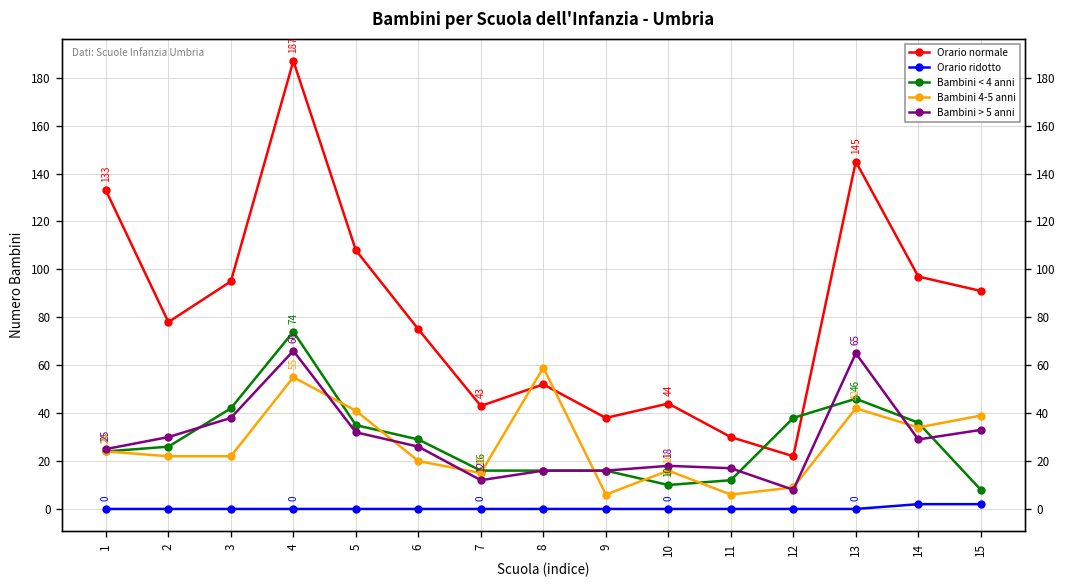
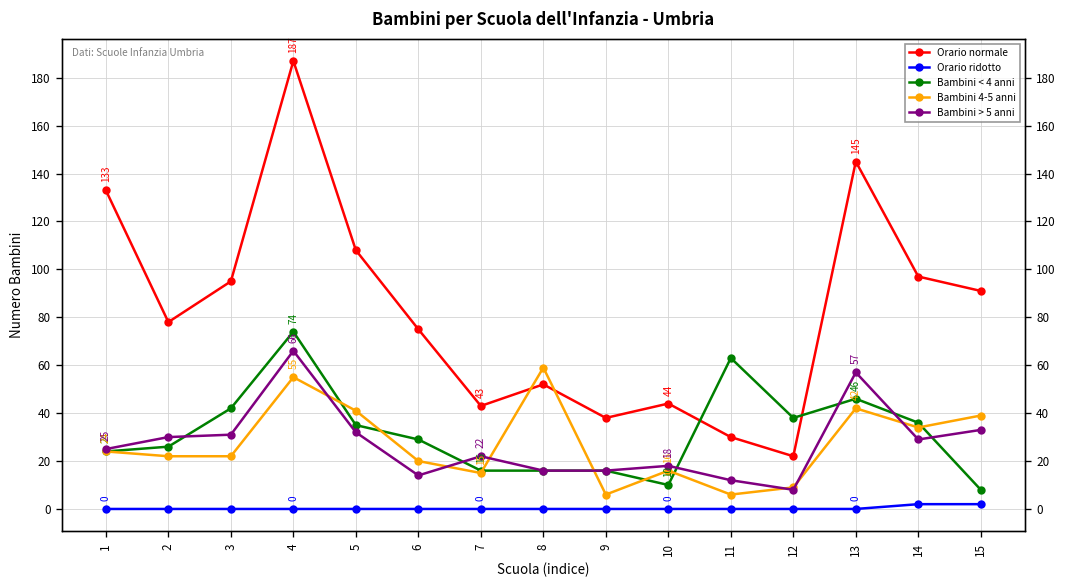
  {
    "Orario normale": {
      "1": 133,
      "4": 187,
      "7": 43,
      "10": 44,
      "13": 145
    },
    "Orario ridotto": {
      "1": 0,
      "4": 0,
      "7": 0,
      "10": 0,
      "13": 0
    },
    "Bambini < 4 anni": {
      "2": 26,
      "3": 42,
      "5": 35,
      "6": 29,
-     "11": 12,
+     "11": 63,
      "12": 38,
      "14": 36,
      "15": 8
    },
    "Bambini 4-5 anni": {
      "4": 55
    },
    "Bambini > 5 anni": {
-     "3": 38,
-     "6": 26,
-     "7": 12,
-     "11": 17,
-     "13": 65
+     "3": 31,
+     "6": 14,
+     "7": 22,
+     "11": 12,
+     "13": 57
    }
  }
